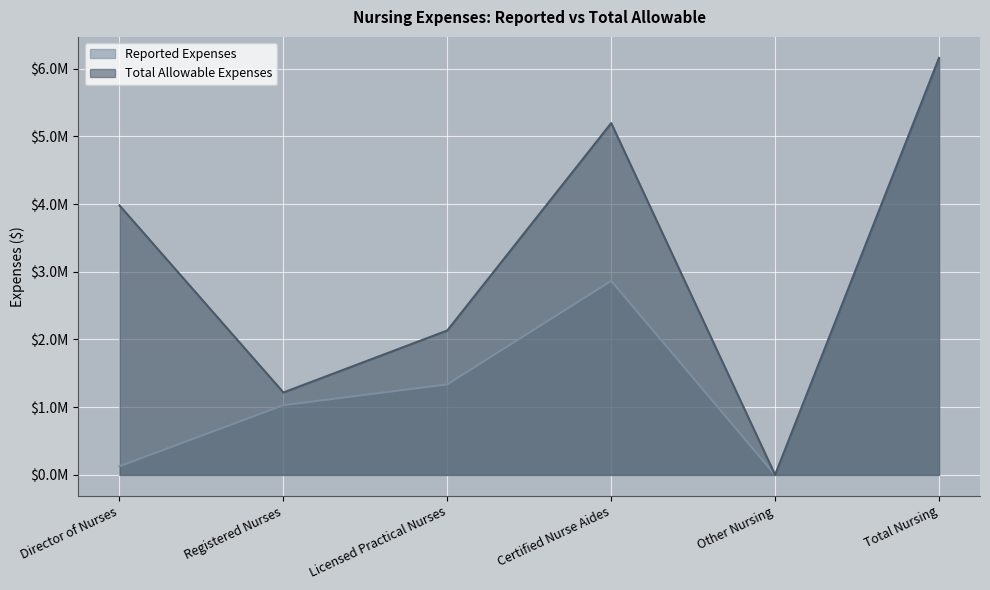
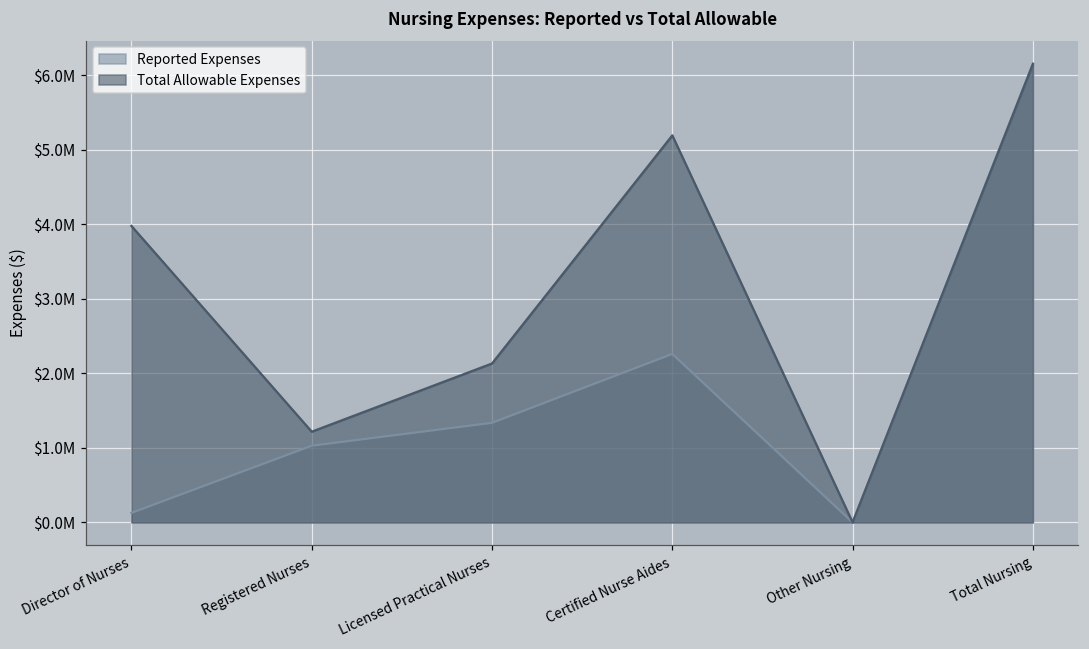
  {
    "Reported Expenses": {
      "Director of Nurses": "$100000",
      "Registered Nurses": "$1000000",
      "Licensed Practical Nurses": "$1300000",
-     "Certified Nurse Aides": "$2900000"
+     "Certified Nurse Aides": "$2300000"
    },
    "Total Allowable Expenses": {
      "Director of Nurses": "$4000000",
      "Registered Nurses": "$1200000",
      "Licensed Practical Nurses": "$2100000",
      "Certified Nurse Aides": "$5200000"
    }
  }
